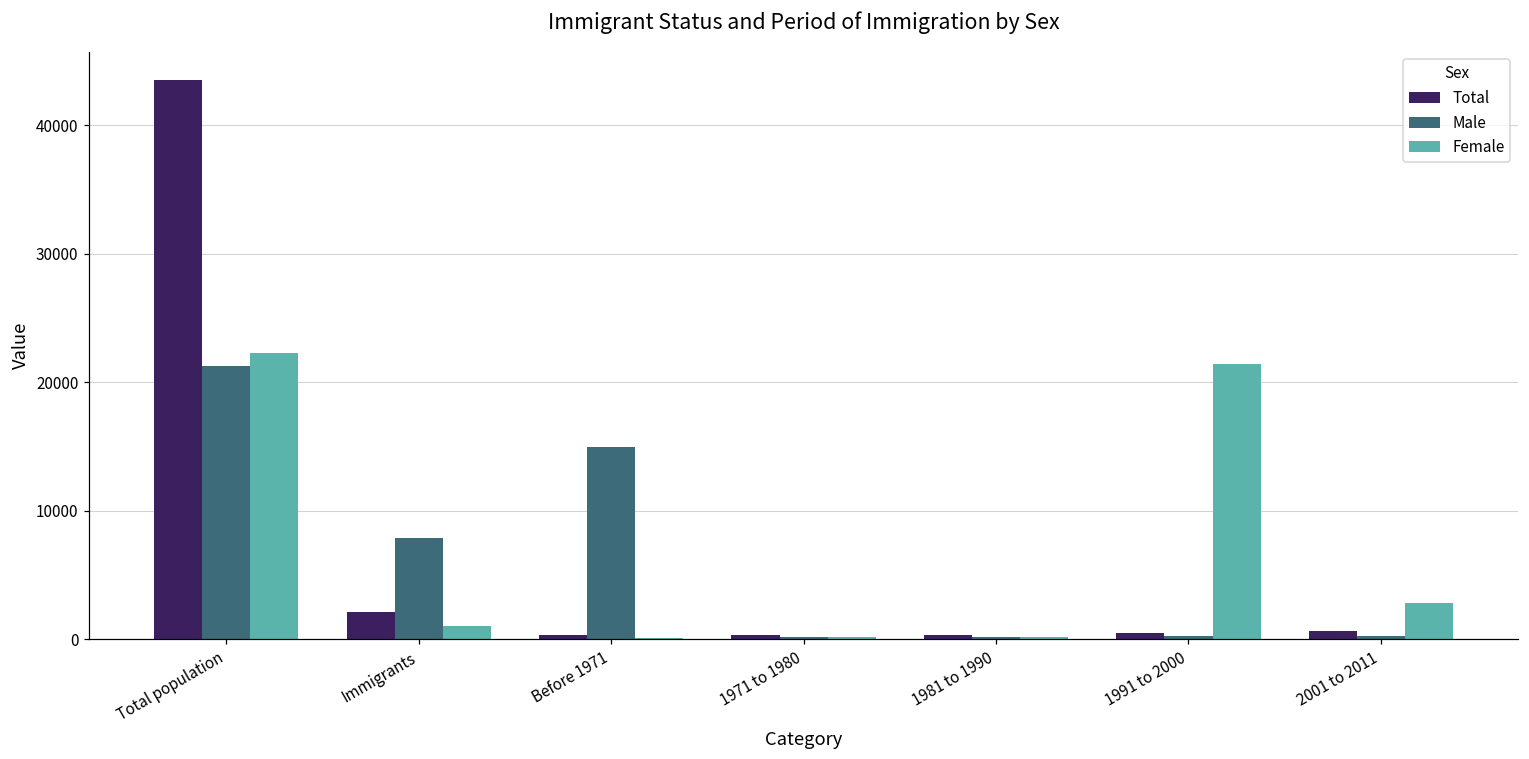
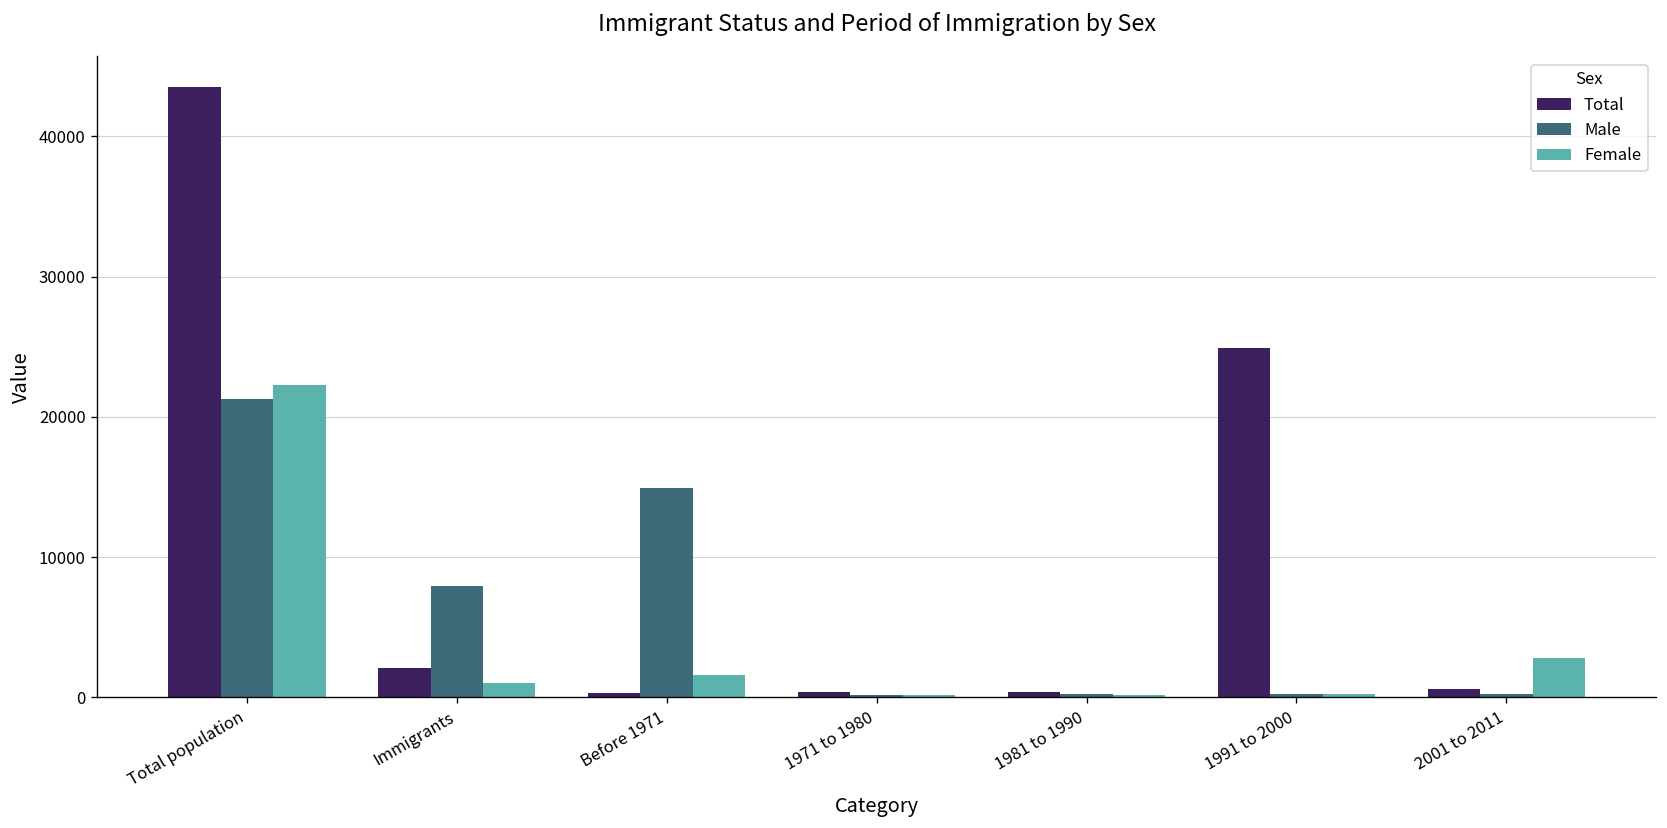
  {
    "Total": {
      "Total population": 43500,
      "Immigrants": 2100,
      "Before 1971": 300,
      "1971 to 1980": 400,
      "1981 to 1990": 400,
-     "1991 to 2000": 500,
+     "1991 to 2000": 24900,
      "2001 to 2011": 600
    },
    "Male": {
      "Total population": 21300,
      "Immigrants": 7900,
      "Before 1971": 15000,
      "1981 to 1990": 200,
      "1991 to 2000": 200,
      "2001 to 2011": 300
    },
    "Female": {
      "Total population": 22300,
      "Immigrants": 1000,
-     "Before 1971": 100,
-     "1991 to 2000": 21400,
+     "Before 1971": 1600,
+     "1991 to 2000": 200,
      "2001 to 2011": 2800
    }
  }
